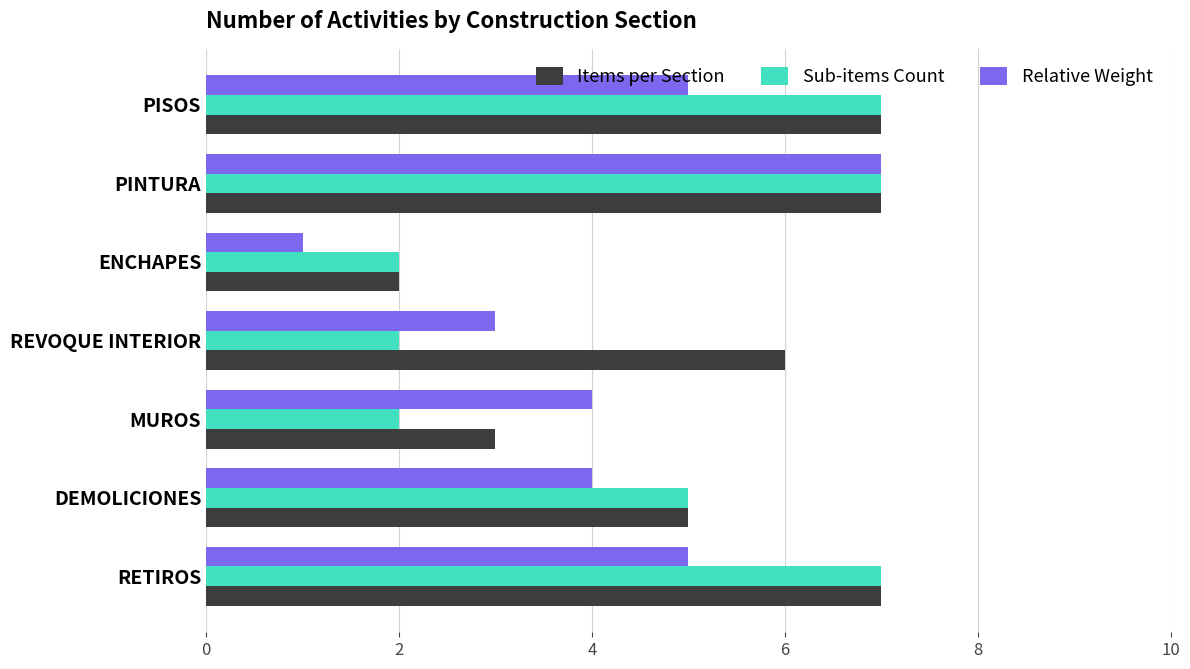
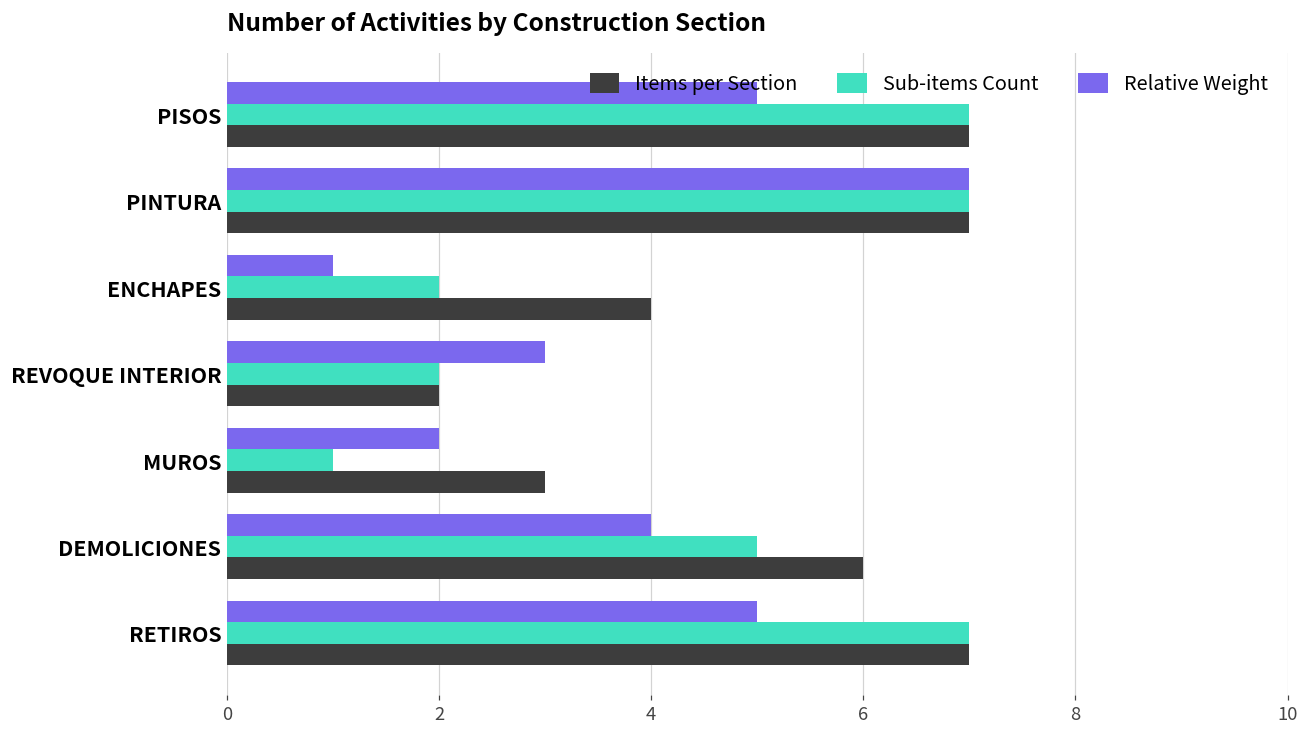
  {
    "Items per Section": {
      "PISOS": 7,
      "PINTURA": 7,
-     "ENCHAPES": 2,
-     "REVOQUE INTERIOR": 6,
+     "ENCHAPES": 4,
+     "REVOQUE INTERIOR": 2,
      "MUROS": 3,
-     "DEMOLICIONES": 5,
+     "DEMOLICIONES": 6,
      "RETIROS": 7
    },
    "Sub-items Count": {
      "PISOS": 7,
      "PINTURA": 7,
      "ENCHAPES": 2,
      "REVOQUE INTERIOR": 2,
-     "MUROS": 2,
+     "MUROS": 1,
      "DEMOLICIONES": 5,
      "RETIROS": 7
    },
    "Relative Weight": {
      "PISOS": 5,
      "PINTURA": 7,
      "ENCHAPES": 1,
      "REVOQUE INTERIOR": 3,
-     "MUROS": 4,
+     "MUROS": 2,
      "DEMOLICIONES": 4,
      "RETIROS": 5
    }
  }
